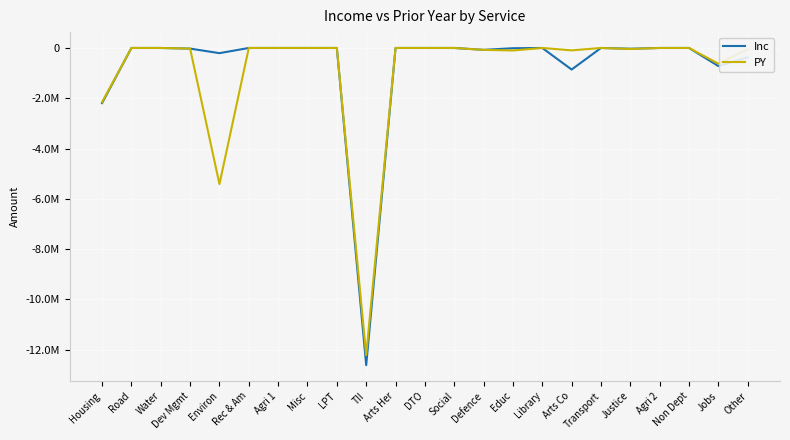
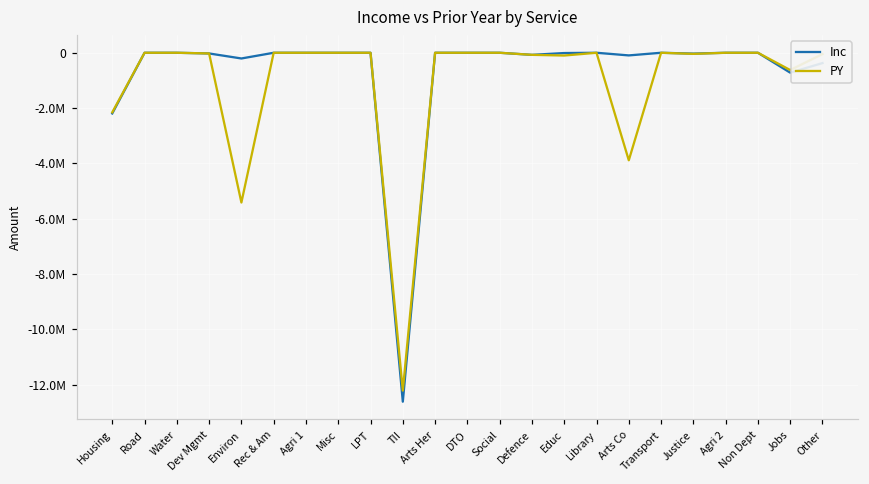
  {
    "Inc": {
      "Environ": -200000,
      "TII": -12600000,
-     "Arts Co": -900000
+     "Arts Co": -100000
    },
    "PY": {
      "Environ": -5400000,
      "TII": -12200000,
-     "Arts Co": -100000
+     "Arts Co": -3900000
    }
  }
